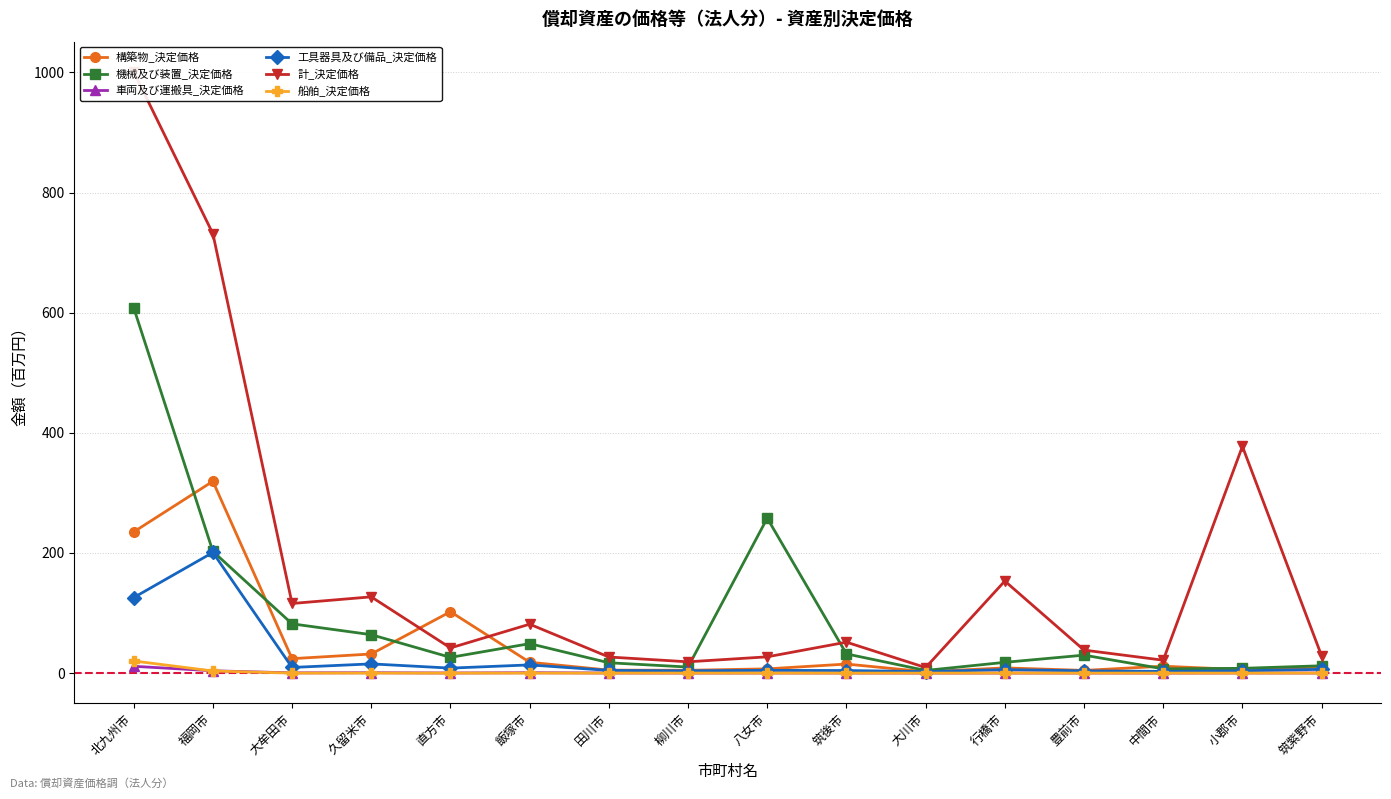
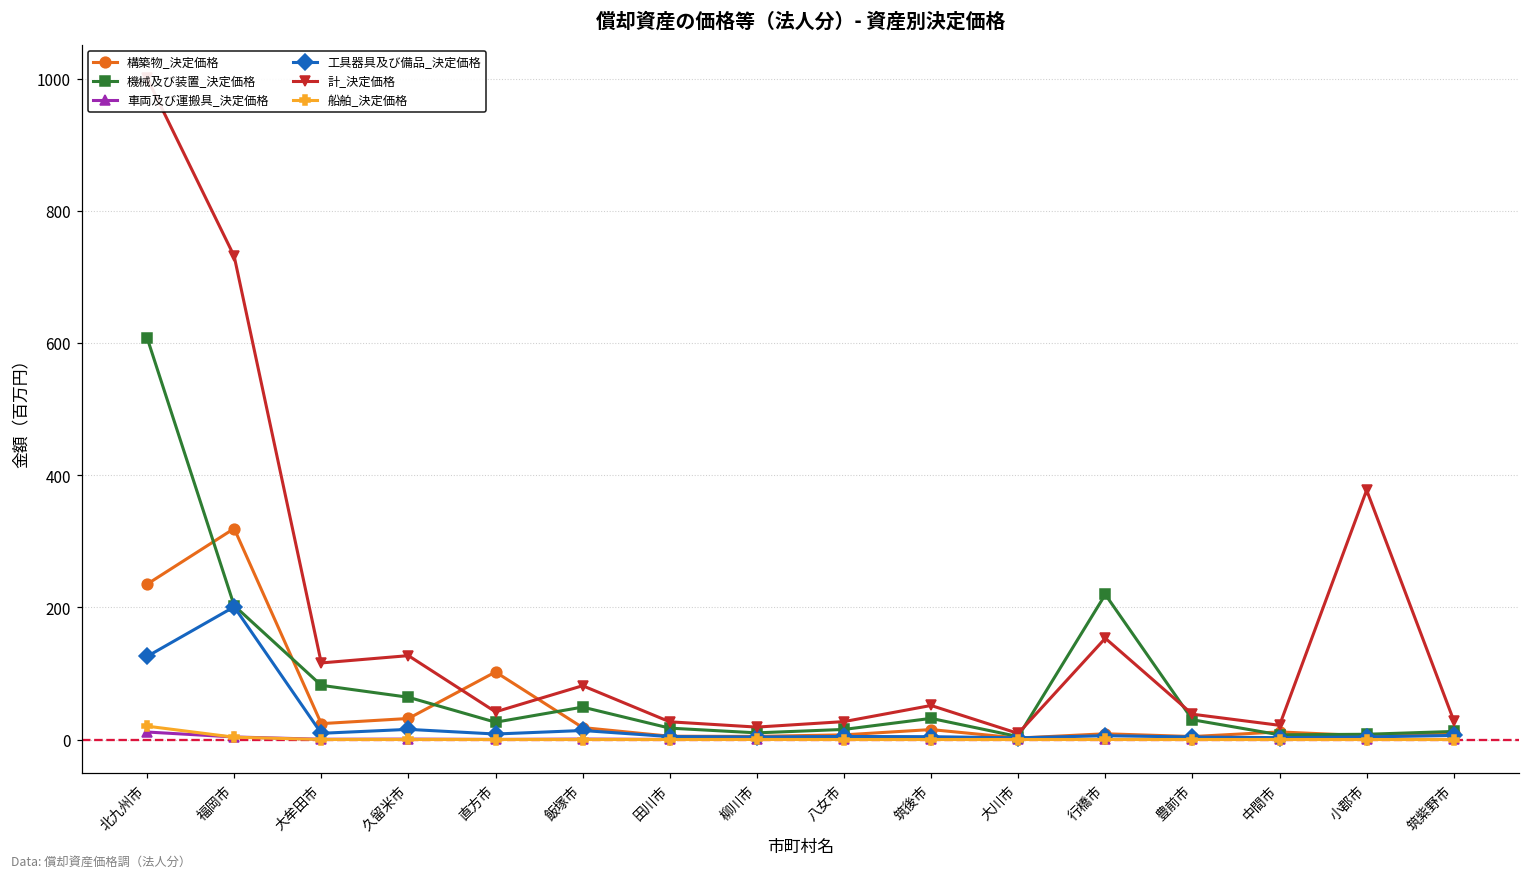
  {
    "構築物_決定価格": {
      "北九州市": 240,
      "福岡市": 320,
      "大牟田市": 20,
      "久留米市": 30,
      "直方市": 100,
      "飯塚市": 20,
      "筑後市": 20,
      "中間市": 10
    },
    "機械及び装置_決定価格": {
      "北九州市": 610,
      "大牟田市": 80,
      "久留米市": 60,
      "直方市": 30,
      "飯塚市": 50,
      "田川市": 20,
      "柳川市": 10,
-     "八女市": 260,
+     "八女市": 20,
      "筑後市": 30,
-     "行橋市": 20,
+     "行橋市": 220,
      "豊前市": 30,
      "中間市": 10
    },
    "車両及び運搬具_決定価格": {
      "北九州市": 10
    },
    "工具器具及び備品_決定価格": {
      "北九州市": 130,
      "大牟田市": 10,
      "久留米市": 20,
      "直方市": 10,
      "飯塚市": 10
    },
    "計_決定価格": {
      "福岡市": 730,
      "大牟田市": 120,
      "久留米市": 130,
      "直方市": 40,
      "飯塚市": 80,
      "田川市": 30,
      "柳川市": 20,
      "八女市": 30,
      "筑後市": 50,
      "大川市": 10,
      "行橋市": 150,
      "豊前市": 40,
      "中間市": 20,
      "小郡市": 380,
      "筑紫野市": 30
    },
    "船舶_決定価格": {
      "北九州市": 20
    }
  }
